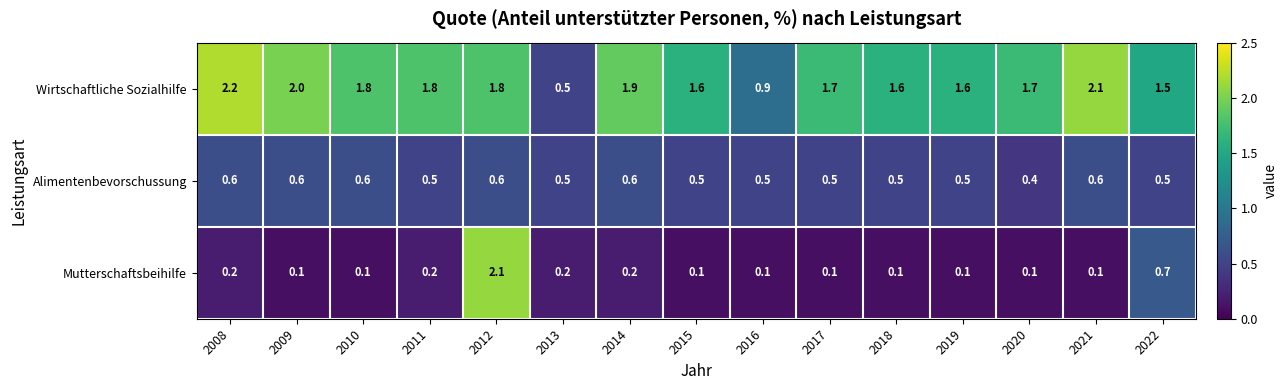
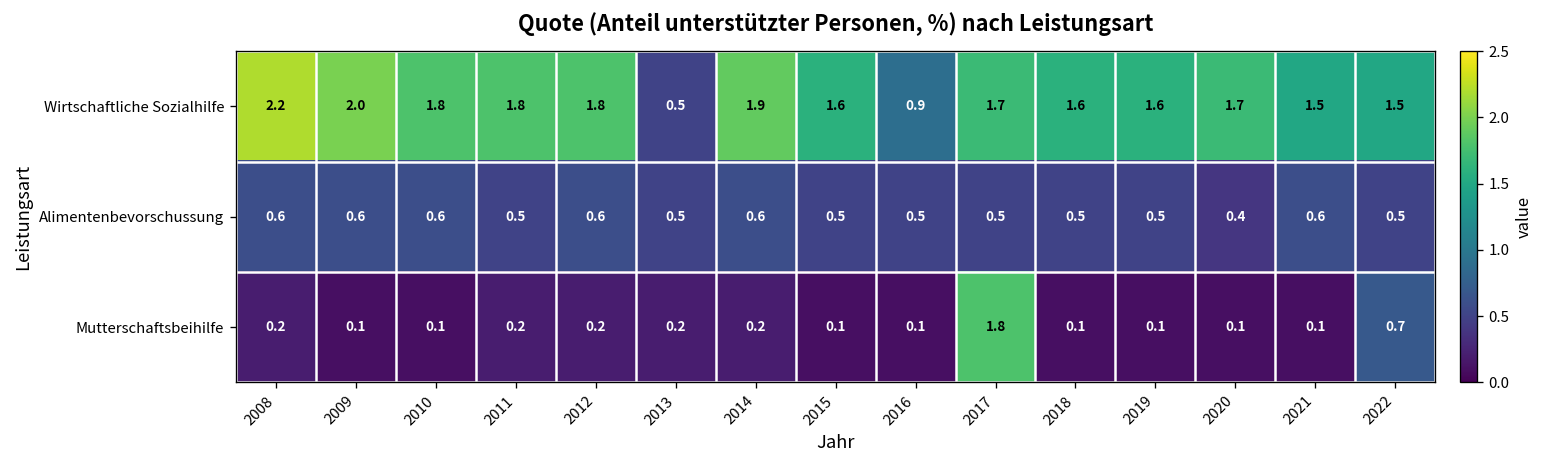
  {
    "Wirtschaftliche Sozialhilfe": {
      "2008": 2.2,
      "2009": 2.0,
      "2010": 1.8,
      "2011": 1.8,
      "2012": 1.8,
      "2013": 0.5,
      "2014": 1.9,
      "2015": 1.6,
      "2016": 0.9,
      "2017": 1.7,
      "2018": 1.6,
      "2019": 1.6,
      "2020": 1.7,
-     "2021": 2.1,
+     "2021": 1.5,
      "2022": 1.5
    },
    "Alimentenbevorschussung": {
      "2008": 0.6,
      "2009": 0.6,
      "2010": 0.6,
      "2011": 0.5,
      "2012": 0.6,
      "2013": 0.5,
      "2014": 0.6,
      "2015": 0.5,
      "2016": 0.5,
      "2017": 0.5,
      "2018": 0.5,
      "2019": 0.5,
      "2020": 0.4,
      "2021": 0.6,
      "2022": 0.5
    },
    "Mutterschaftsbeihilfe": {
      "2008": 0.2,
      "2009": 0.1,
      "2010": 0.1,
      "2011": 0.2,
-     "2012": 2.1,
+     "2012": 0.2,
      "2013": 0.2,
      "2014": 0.2,
      "2015": 0.1,
      "2016": 0.1,
-     "2017": 0.1,
+     "2017": 1.8,
      "2018": 0.1,
      "2019": 0.1,
      "2020": 0.1,
      "2021": 0.1,
      "2022": 0.7
    }
  }
